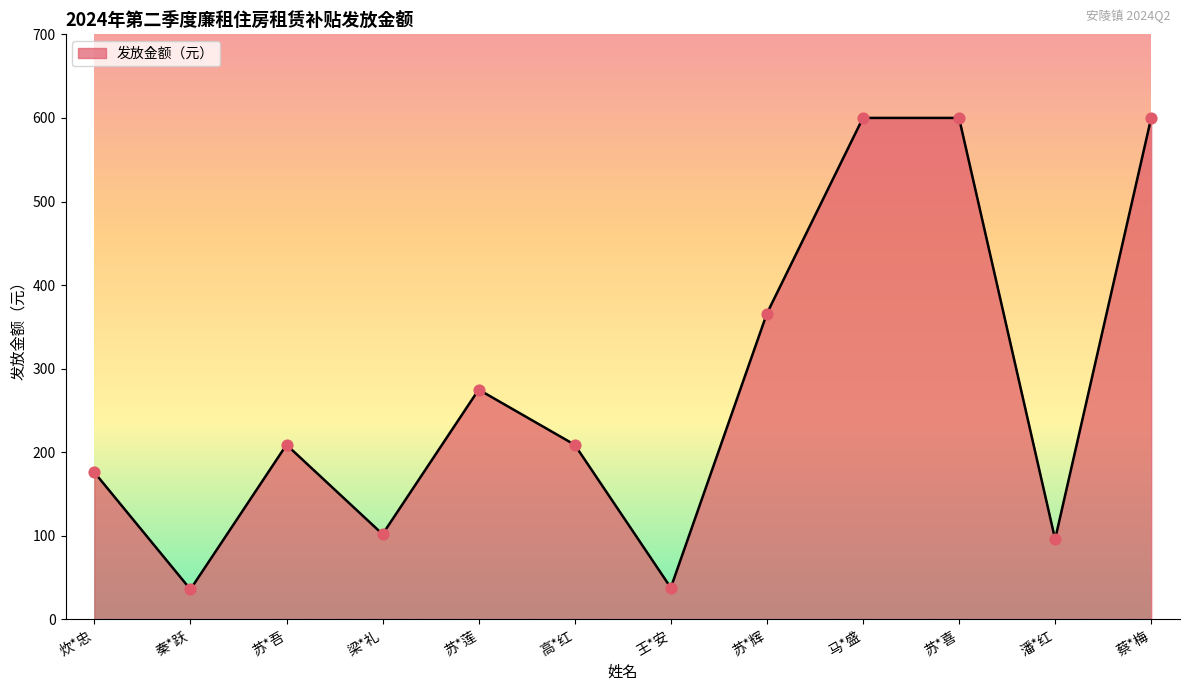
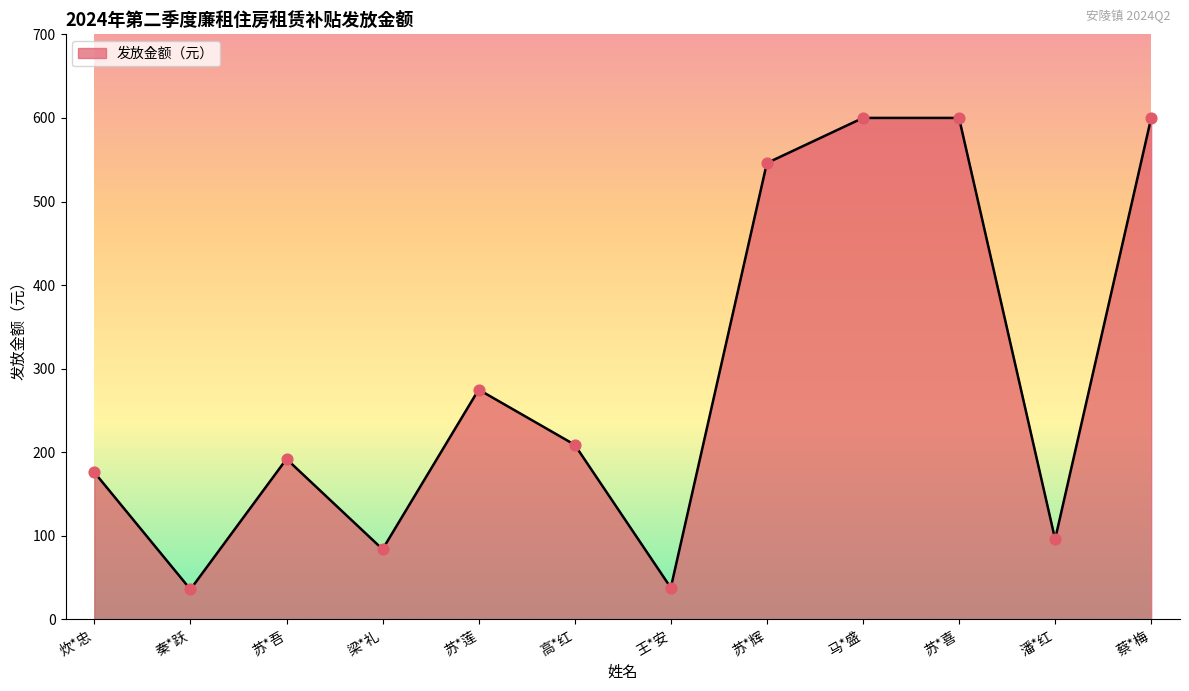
  {
    "炊*忠": 180,
    "秦*跃": 40,
-   "苏*吾": 210,
-   "梁*礼": 100,
+   "苏*吾": 190,
+   "梁*礼": 80,
    "苏*莲": 280,
    "高*红": 210,
    "王*安": 40,
-   "苏*辉": 370,
+   "苏*辉": 550,
    "马*盛": 600,
    "苏*喜": 600,
    "潘*红": 100,
    "蔡*梅": 600
  }
